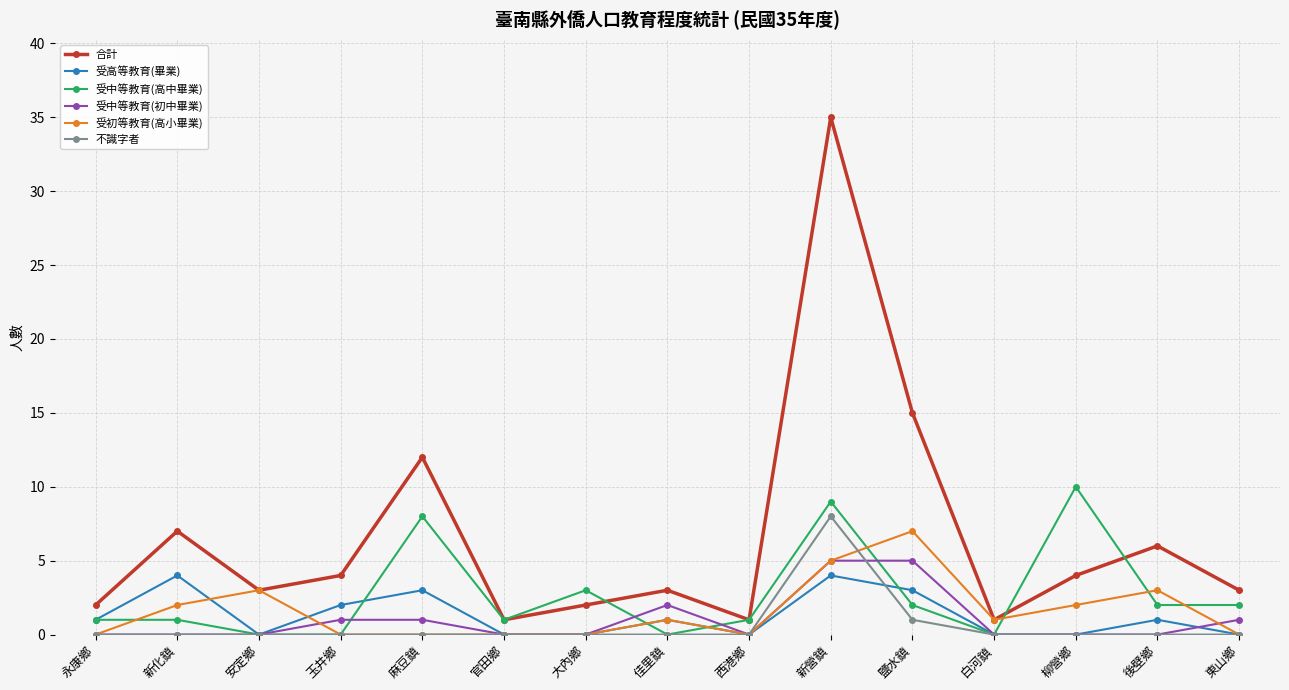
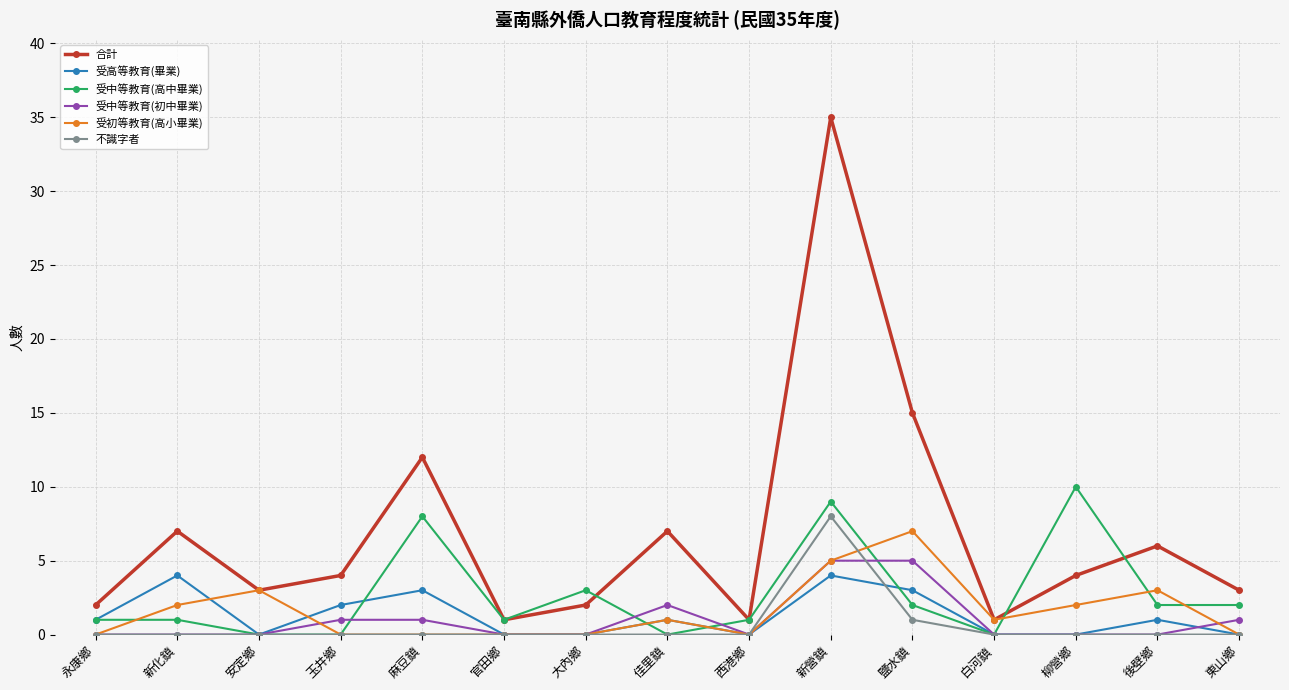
  {
    "合計": {
      "永康鄉": 2,
      "新化鎮": 7,
      "玉井鄉": 4,
      "麻豆鎮": 12,
      "大內鄉": 2,
-     "佳里鎮": 3,
+     "佳里鎮": 7,
      "新營鎮": 35,
      "鹽水鎮": 15,
      "柳營鄉": 4,
      "後壁鄉": 6,
      "東山鄉": 3
    },
    "受高等教育(畢業)": {
      "新化鎮": 4,
      "玉井鄉": 2,
      "麻豆鎮": 3,
      "新營鎮": 4,
      "鹽水鎮": 3,
      "後壁鄉": 1
    },
    "受中等教育(高中畢業)": {
      "新化鎮": 1,
      "麻豆鎮": 8,
      "大內鄉": 3,
      "新營鎮": 9,
      "鹽水鎮": 2,
      "柳營鄉": 10,
      "後壁鄉": 2,
      "東山鄉": 2
    },
    "受中等教育(初中畢業)": {
      "玉井鄉": 1,
      "麻豆鎮": 1,
      "佳里鎮": 2,
      "鹽水鎮": 5,
      "東山鄉": 1
    },
    "受初等教育(高小畢業)": {
      "新化鎮": 2,
      "鹽水鎮": 7,
      "柳營鄉": 2,
      "後壁鄉": 3
    },
    "不識字者": {
      "新營鎮": 8,
      "鹽水鎮": 1
    }
  }
